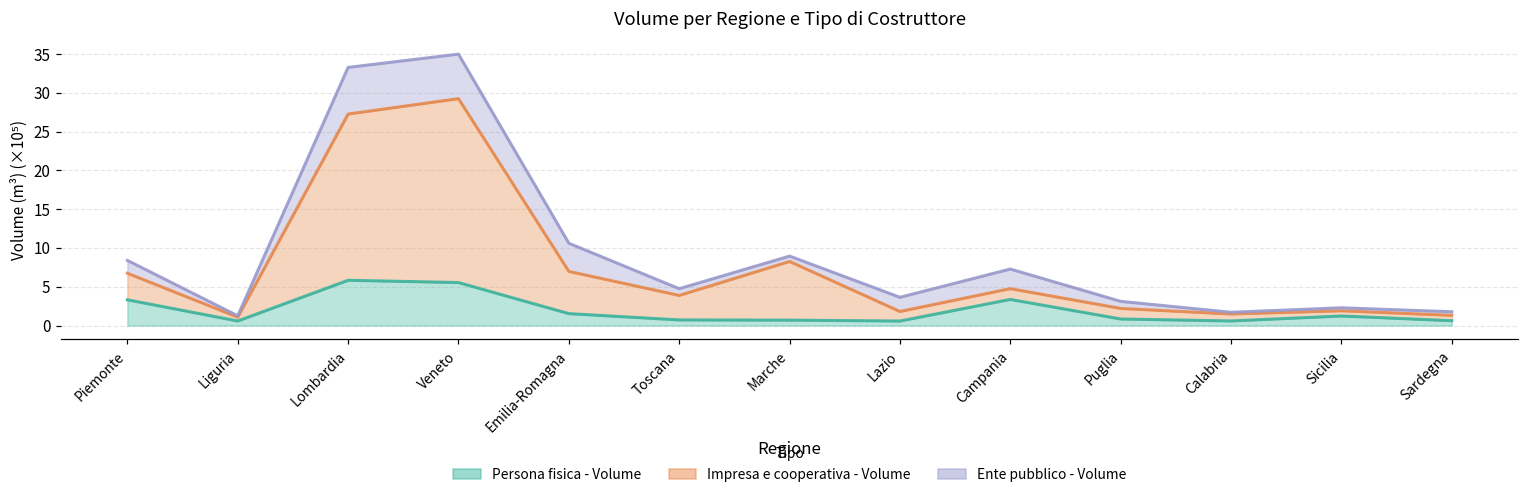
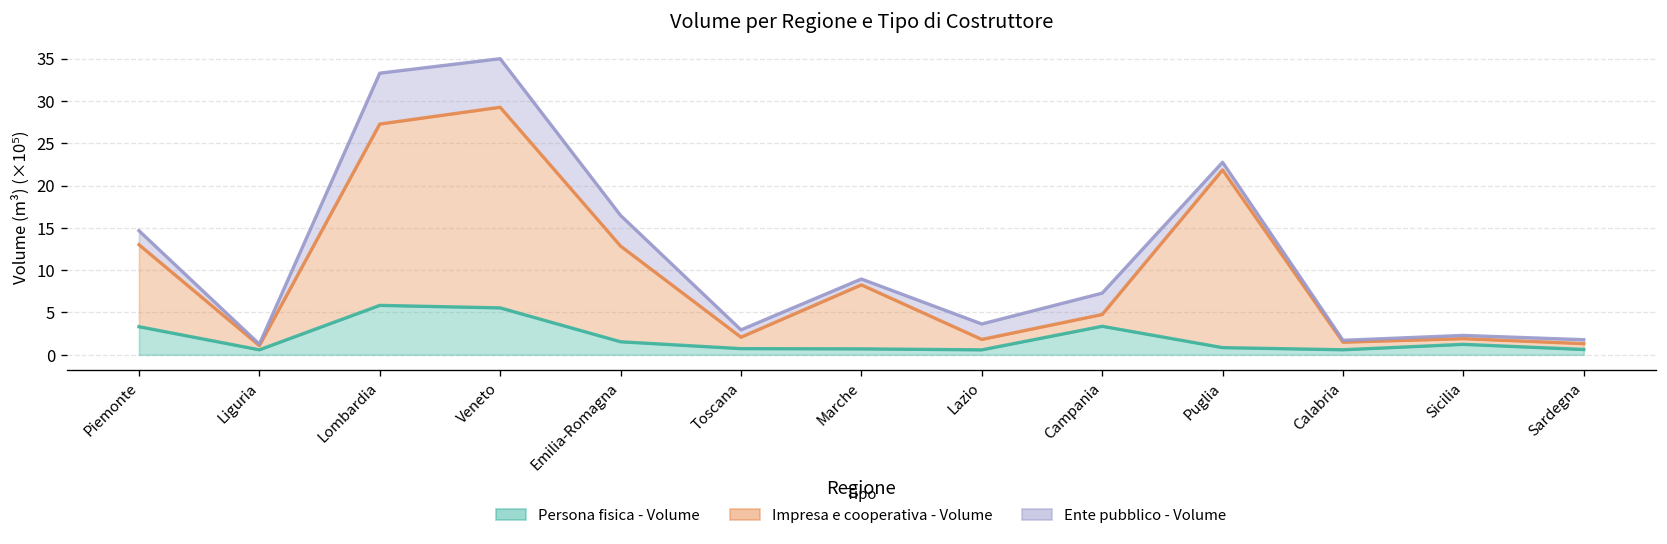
  {
    "Impresa e cooperativa - Volume": {
-     "Piemonte": 3,
+     "Piemonte": 10,
      "Lombardia": 21,
      "Veneto": 24,
-     "Emilia-Romagna": 5,
-     "Toscana": 3,
+     "Emilia-Romagna": 11,
+     "Toscana": 1,
      "Marche": 8,
      "Lazio": 1,
      "Campania": 1,
-     "Puglia": 1,
+     "Puglia": 21,
      "Sicilia": 1,
      "Sardegna": 1
    }
  }
